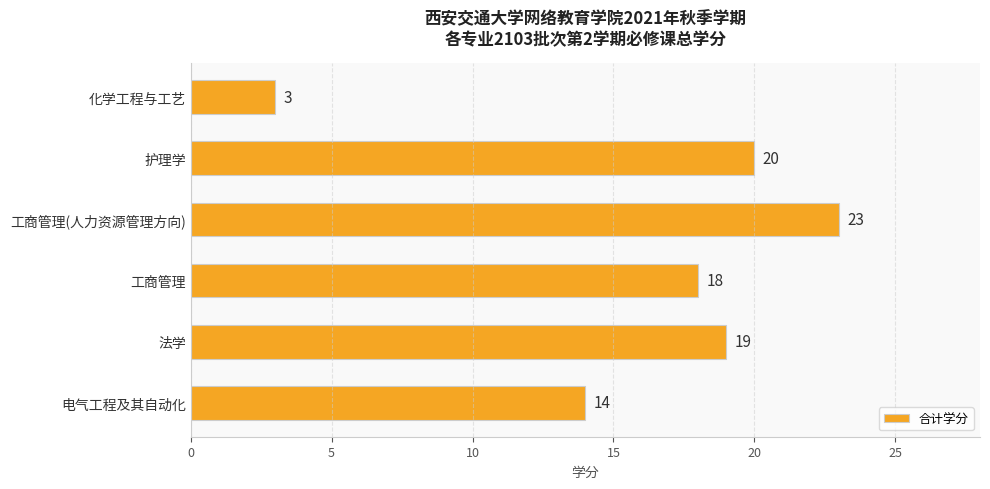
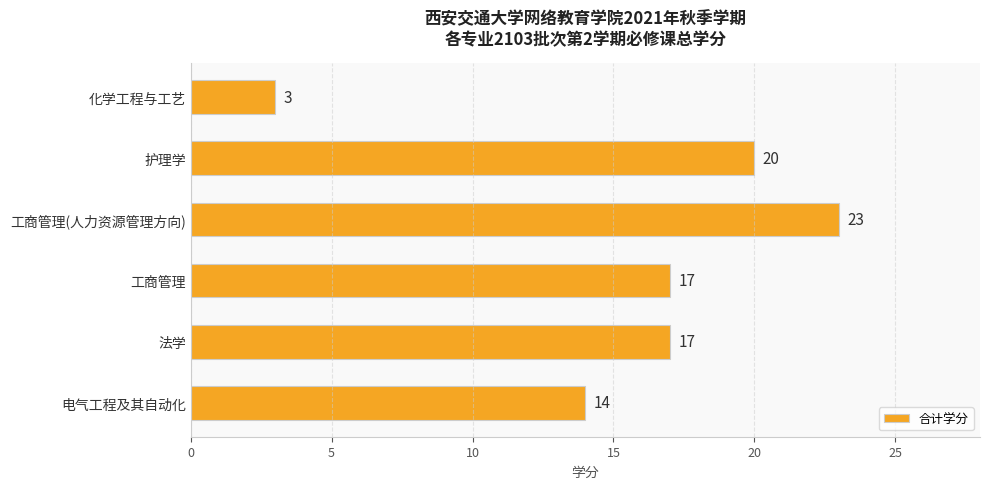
  {
    "化学工程与工艺": 3,
    "护理学": 20,
    "工商管理(人力资源管理方向)": 23,
-   "工商管理": 18,
-   "法学": 19,
+   "工商管理": 17,
+   "法学": 17,
    "电气工程及其自动化": 14
  }
